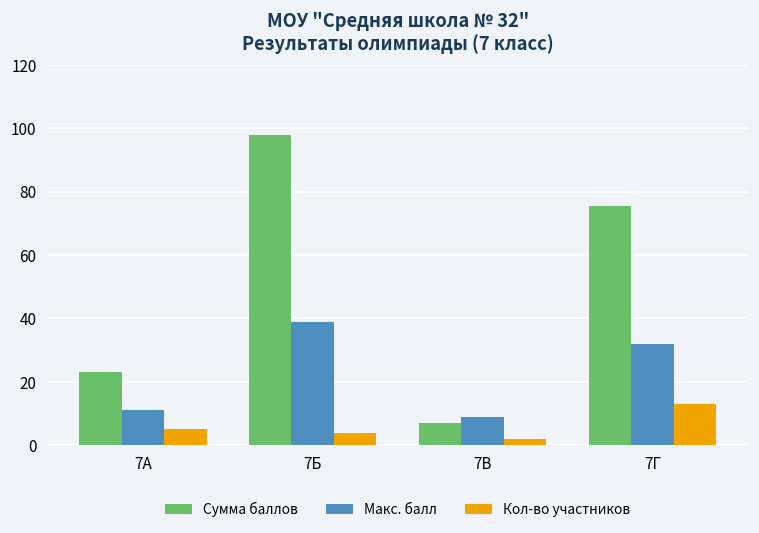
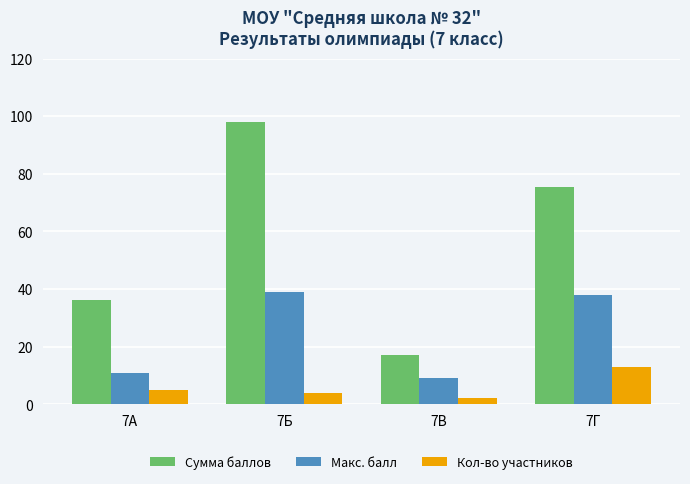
  {
    "Сумма баллов": {
-     "7А": 23,
+     "7А": 36,
      "7Б": 98,
-     "7В": 7,
+     "7В": 17,
      "7Г": 76
    },
    "Макс. балл": {
      "7А": 11,
      "7Б": 39,
      "7В": 9,
-     "7Г": 32
+     "7Г": 38
    },
    "Кол-во участников": {
      "7А": 5,
      "7Б": 4,
      "7В": 2,
      "7Г": 13
    }
  }
